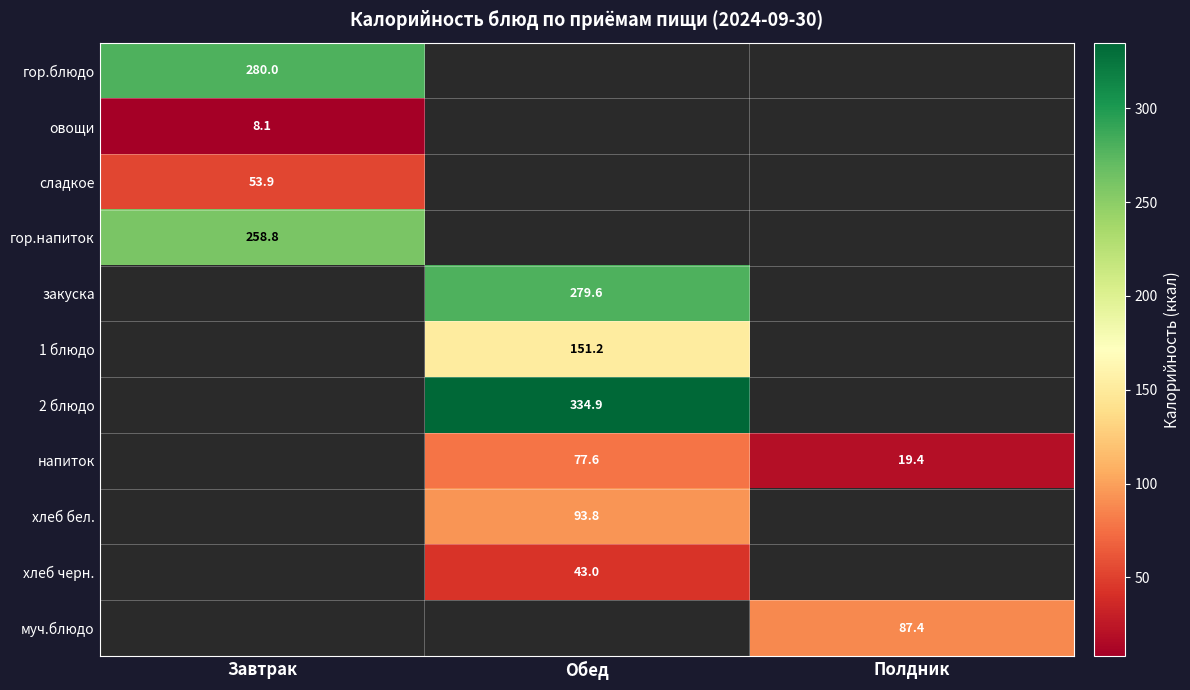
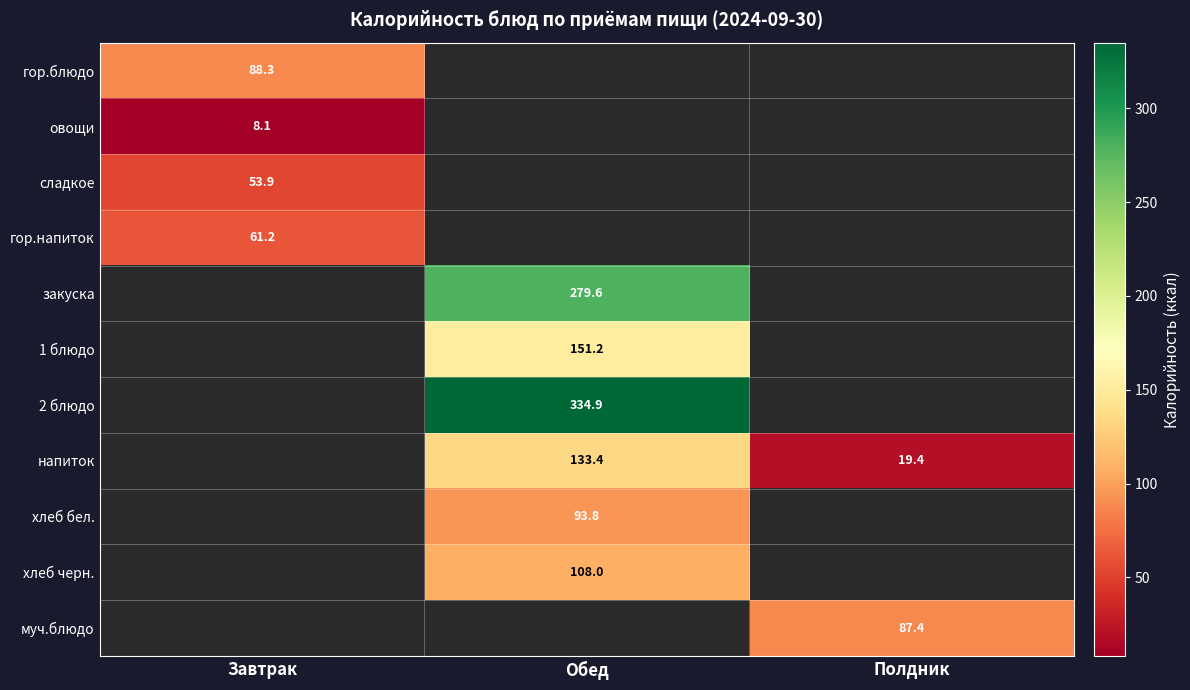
  {
    "гор.блюдо": {
-     "Завтрак": 280.0
+     "Завтрак": 88.3
    },
    "овощи": {
      "Завтрак": 8.1
    },
    "сладкое": {
      "Завтрак": 53.9
    },
    "гор.напиток": {
-     "Завтрак": 258.8
+     "Завтрак": 61.2
    },
    "закуска": {
      "Обед": 279.6
    },
    "1 блюдо": {
      "Обед": 151.2
    },
    "2 блюдо": {
      "Обед": 334.9
    },
    "напиток": {
-     "Обед": 77.6,
+     "Обед": 133.4,
      "Полдник": 19.4
    },
    "хлеб бел.": {
      "Обед": 93.8
    },
    "хлеб черн.": {
-     "Обед": 43.0
+     "Обед": 108.0
    },
    "муч.блюдо": {
      "Полдник": 87.4
    }
  }
